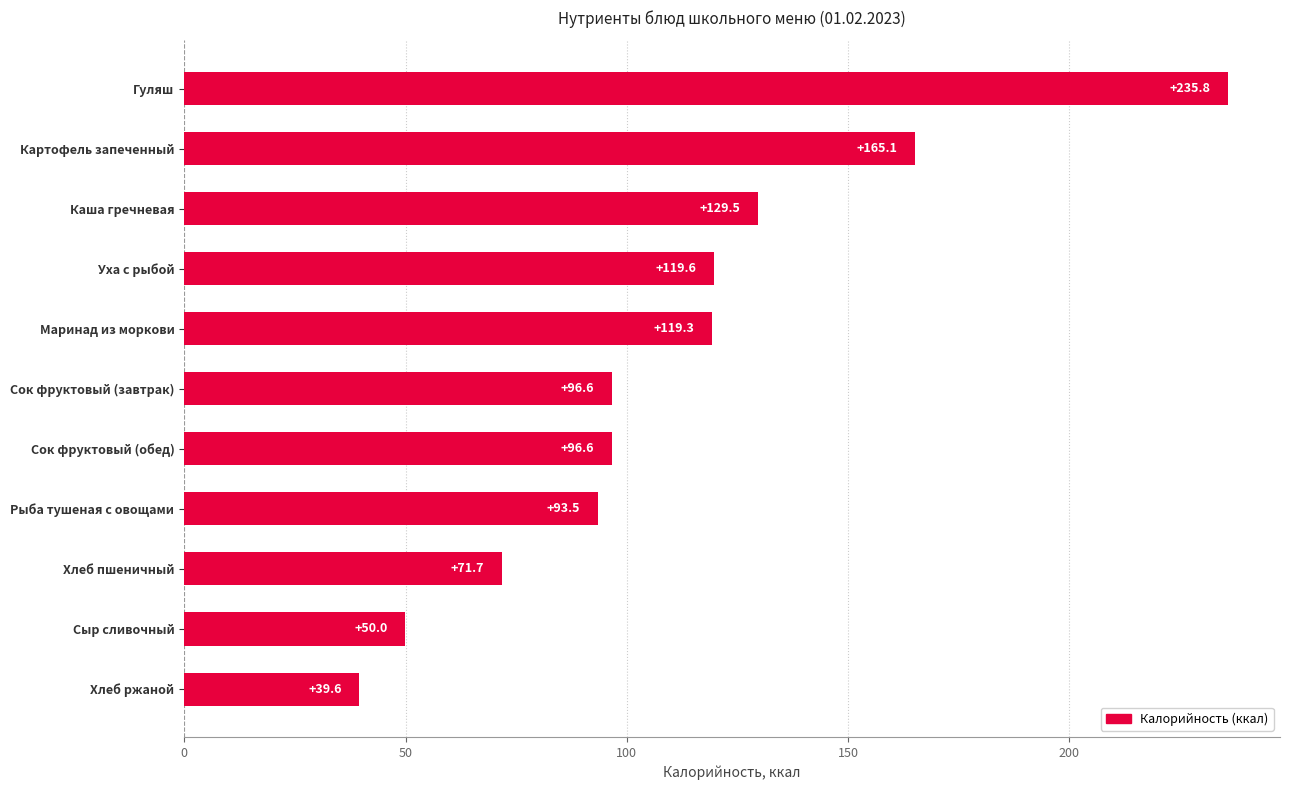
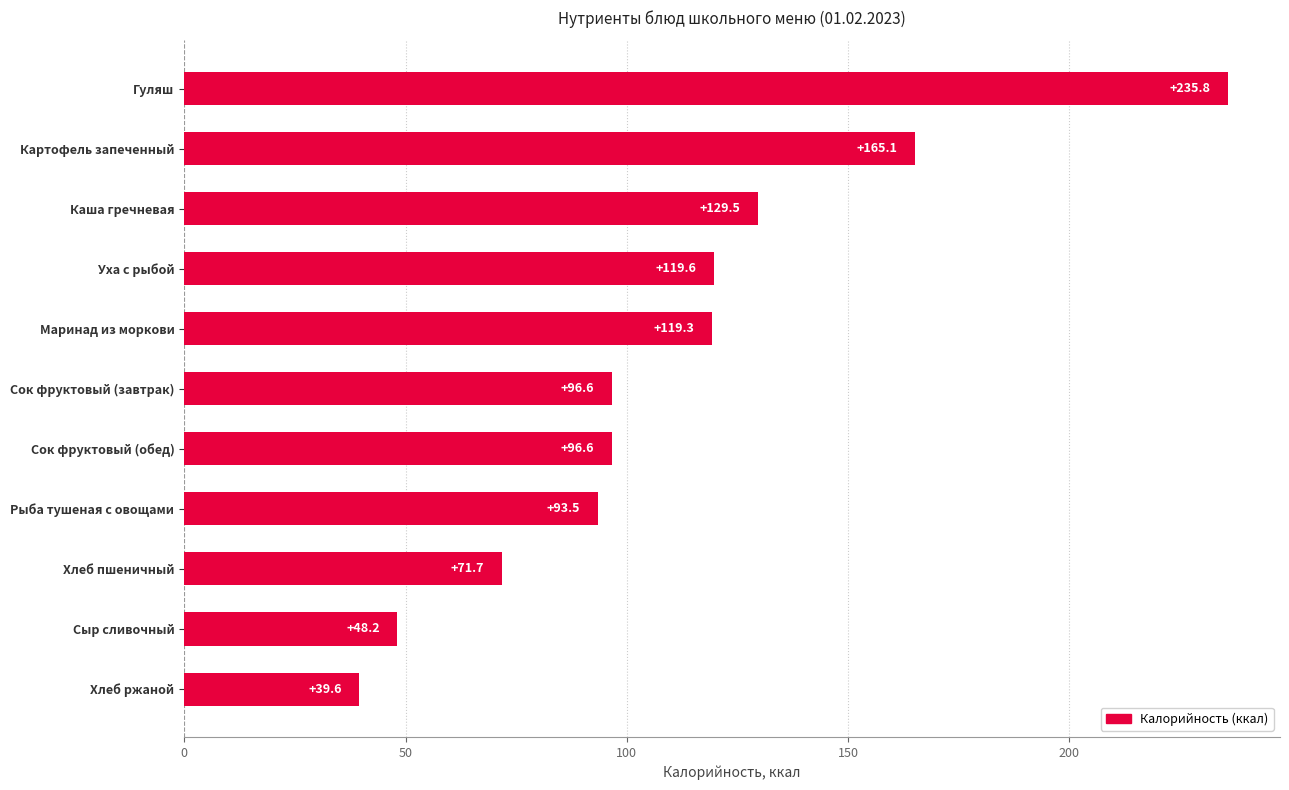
  {
    "Гуляш": "+235.8",
    "Картофель запеченный": "+165.1",
    "Каша гречневая": "+129.5",
    "Уха с рыбой": "+119.6",
    "Маринад из моркови": "+119.3",
    "Сок фруктовый (завтрак)": "+96.6",
    "Сок фруктовый (обед)": "+96.6",
    "Рыба тушеная с овощами": "+93.5",
    "Хлеб пшеничный": "+71.7",
-   "Сыр сливочный": "+50.0",
+   "Сыр сливочный": "+48.2",
    "Хлеб ржаной": "+39.6"
  }
